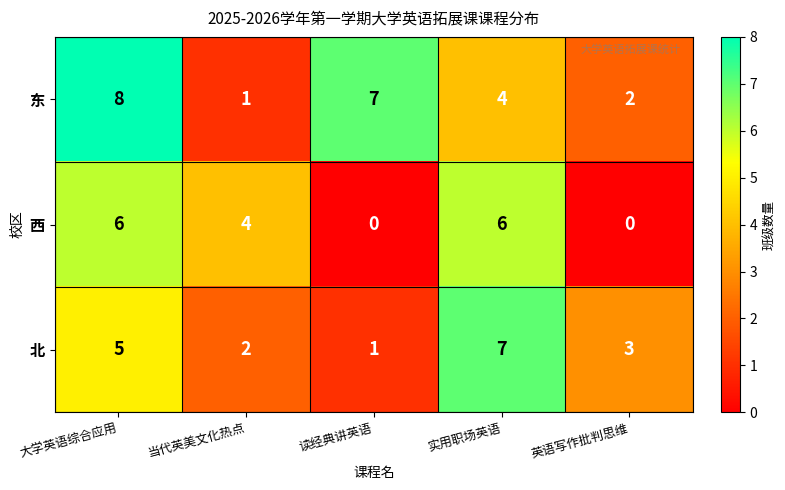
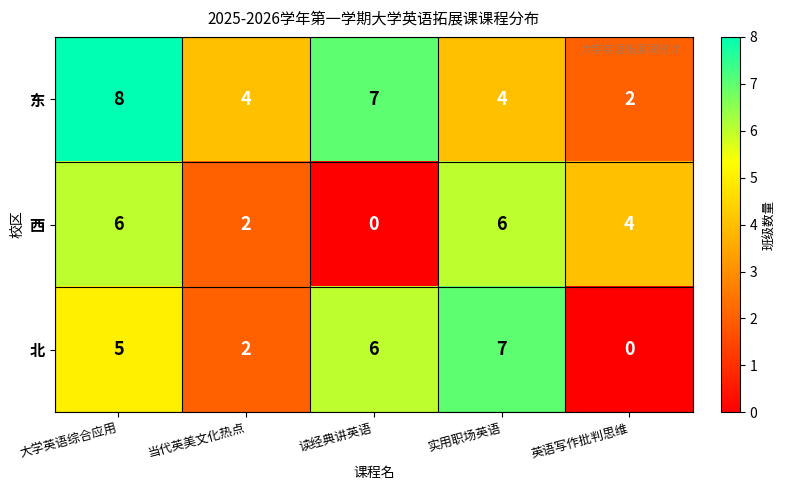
  {
    "东": {
      "大学英语综合应用": 8,
-     "当代英美文化热点": 1,
+     "当代英美文化热点": 4,
      "读经典讲英语": 7,
      "实用职场英语": 4
    },
    "西": {
      "大学英语综合应用": 6,
-     "当代英美文化热点": 4,
+     "当代英美文化热点": 2,
      "读经典讲英语": 0,
      "实用职场英语": 6,
-     "英语写作批判思维": 0
+     "英语写作批判思维": 4
    },
    "北": {
      "大学英语综合应用": 5,
      "当代英美文化热点": 2,
-     "读经典讲英语": 1,
+     "读经典讲英语": 6,
      "实用职场英语": 7,
-     "英语写作批判思维": 3
+     "英语写作批判思维": 0
    }
  }
